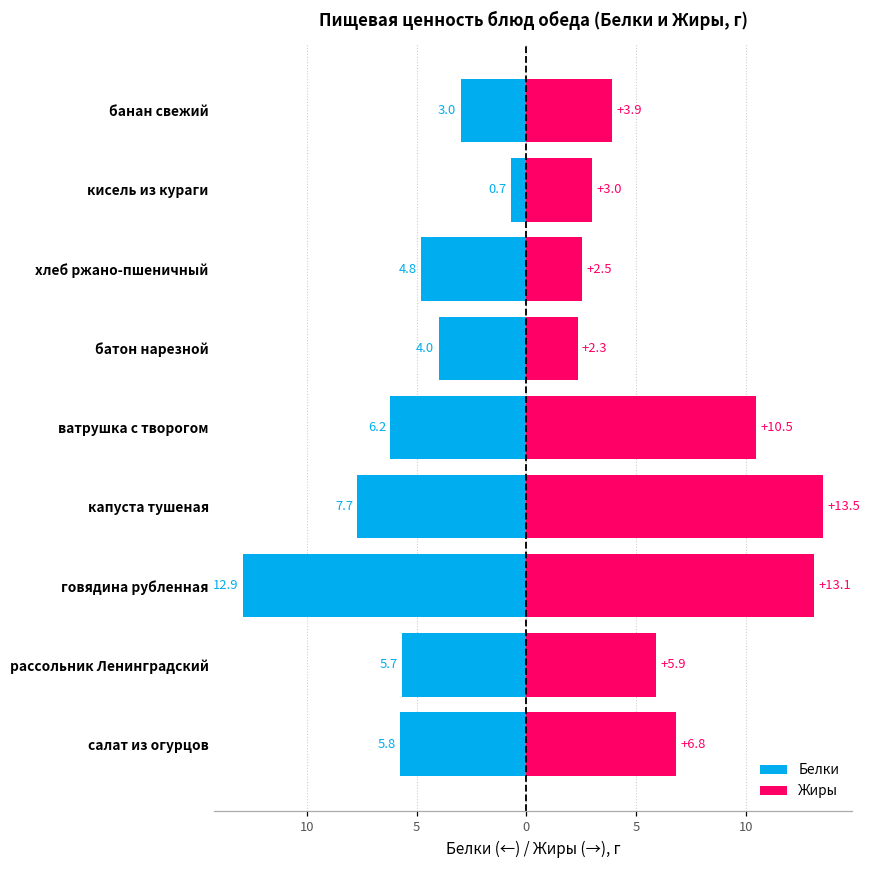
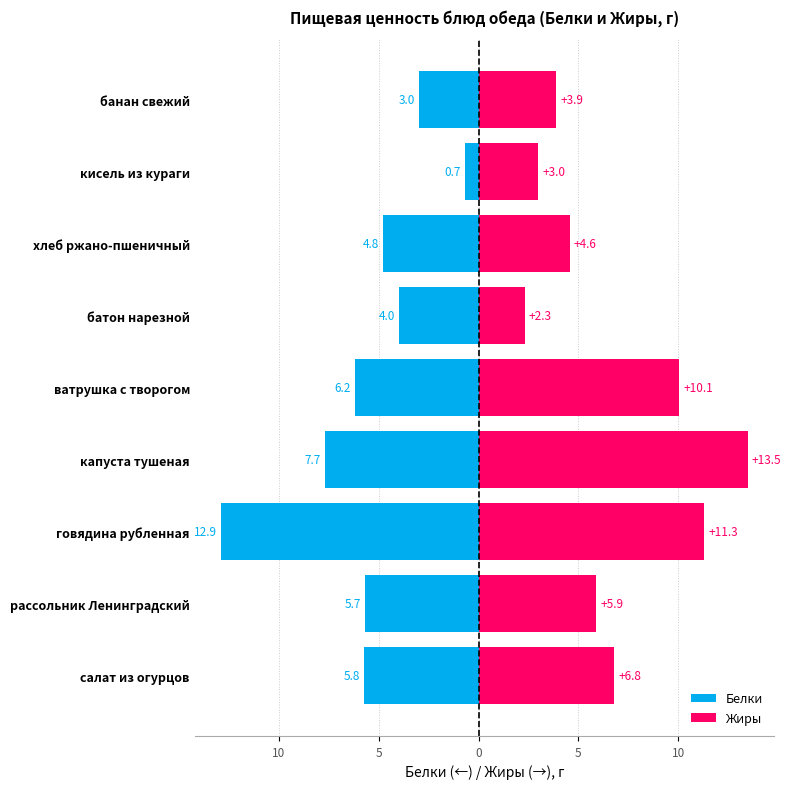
  {
    "Жиры": {
      "банан свежий": "+3.9",
      "кисель из кураги": "+3.0",
-     "хлеб ржано-пшеничный": "+2.5",
+     "хлеб ржано-пшеничный": "+4.6",
      "батон нарезной": "+2.3",
-     "ватрушка с творогом": "+10.5",
+     "ватрушка с творогом": "+10.1",
      "капуста тушеная": "+13.5",
-     "говядина рубленная": "+13.1",
+     "говядина рубленная": "+11.3",
      "рассольник Ленинградский": "+5.9",
      "салат из огурцов": "+6.8"
    }
  }
